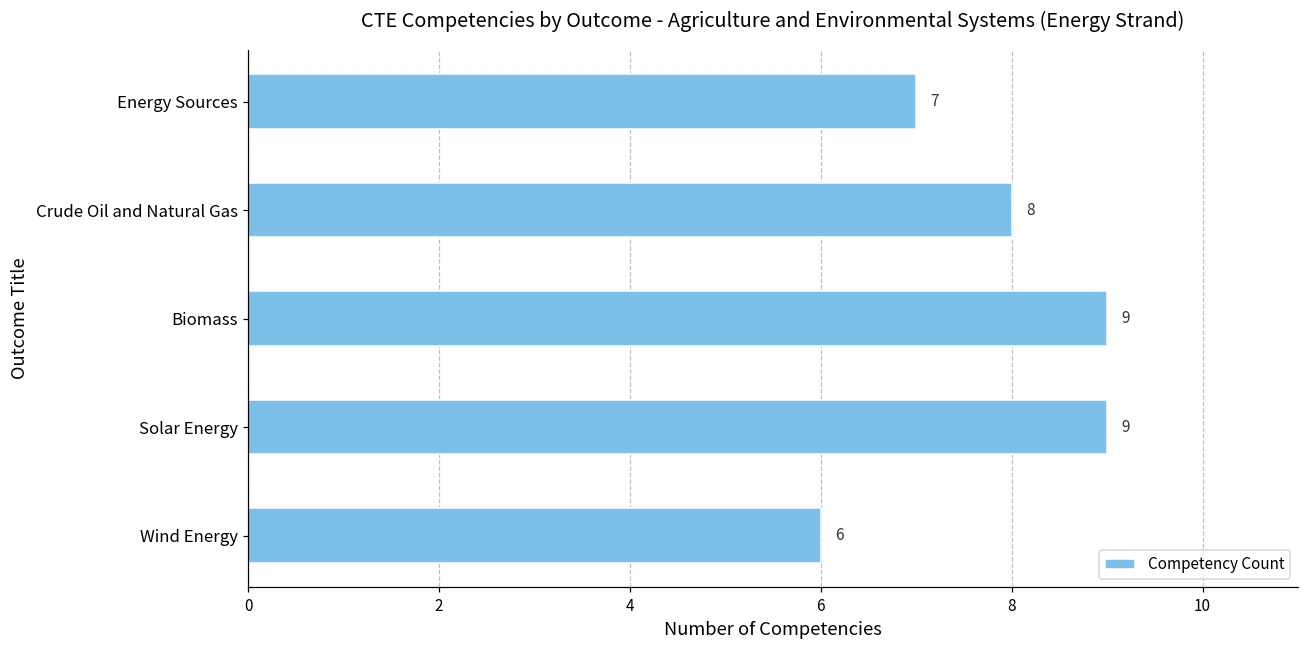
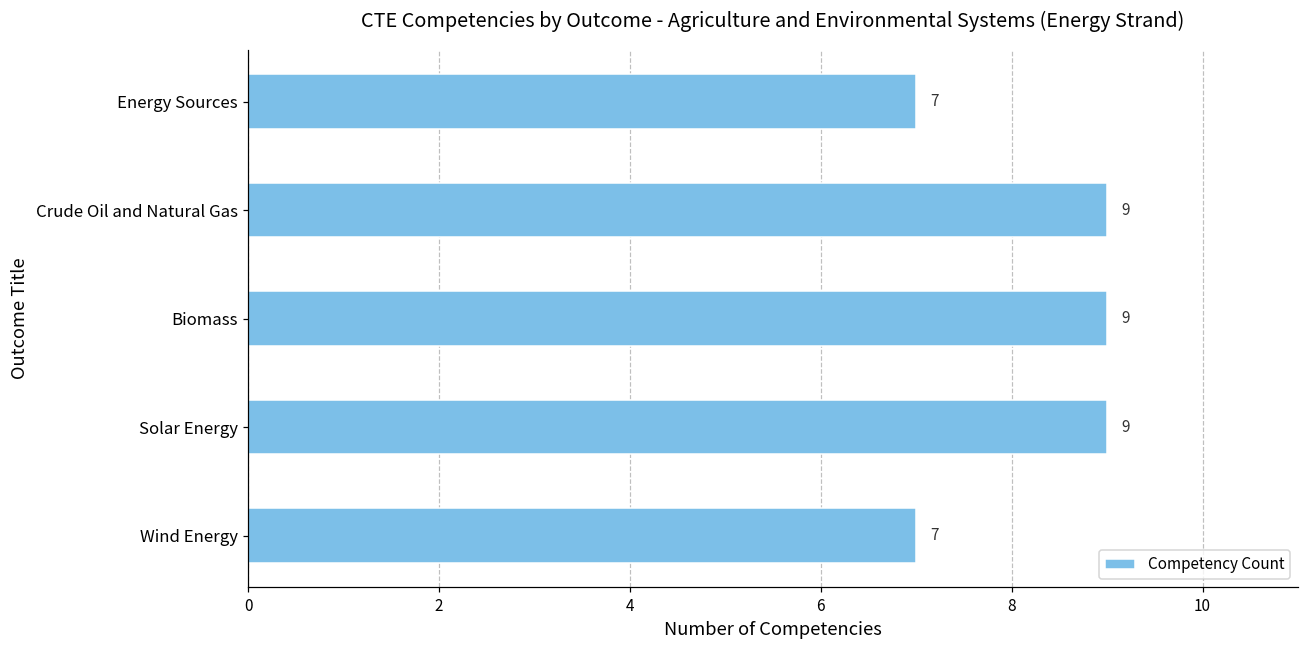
  {
    "Energy Sources": 7,
-   "Crude Oil and Natural Gas": 8,
+   "Crude Oil and Natural Gas": 9,
    "Biomass": 9,
    "Solar Energy": 9,
-   "Wind Energy": 6
+   "Wind Energy": 7
  }
